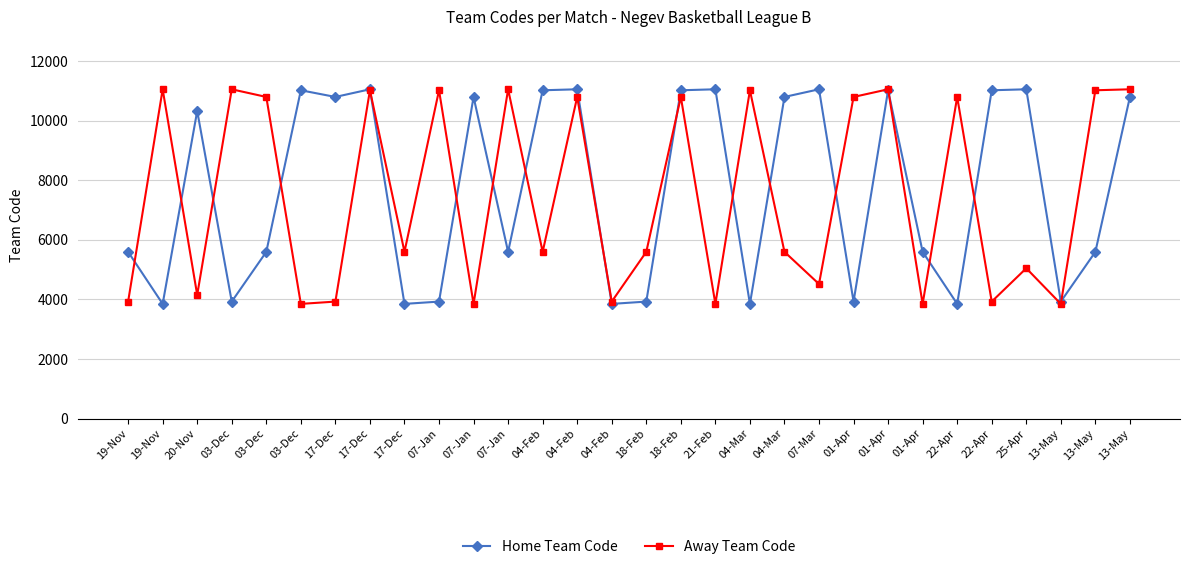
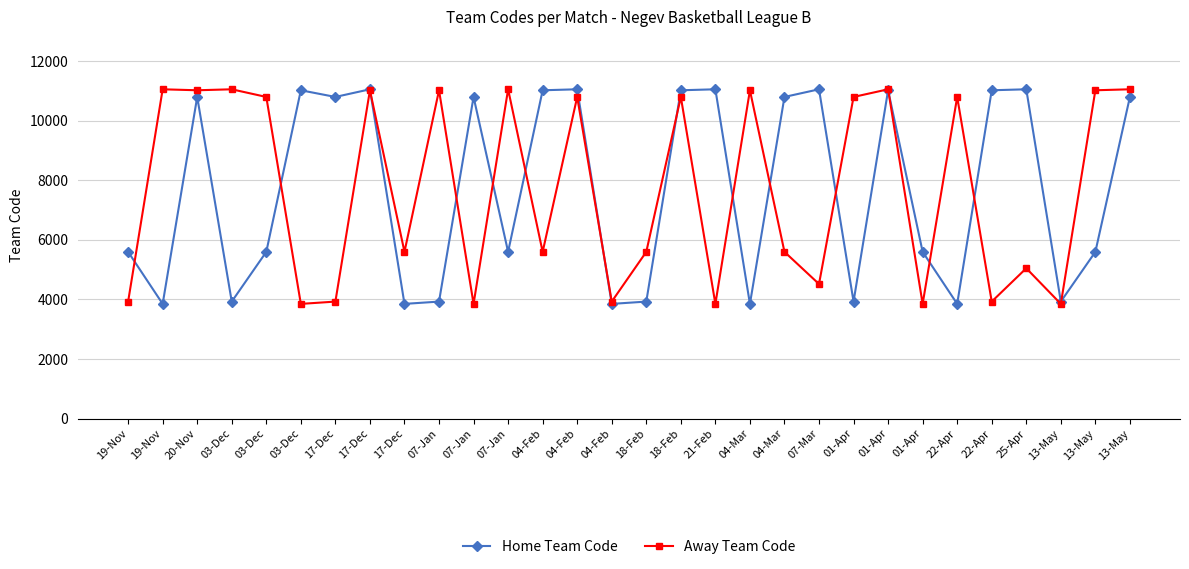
  {
    "Home Team Code": {
-     "20-Nov": 10300,
+     "20-Nov": 10800,
      "21-Feb": 11100,
      "07-Mar": 11100,
      "25-Apr": 11100
    },
    "Away Team Code": {
-     "20-Nov": 4100,
+     "20-Nov": 11000,
      "21-Feb": 3800,
      "07-Mar": 4500,
      "25-Apr": 5000
    }
  }
